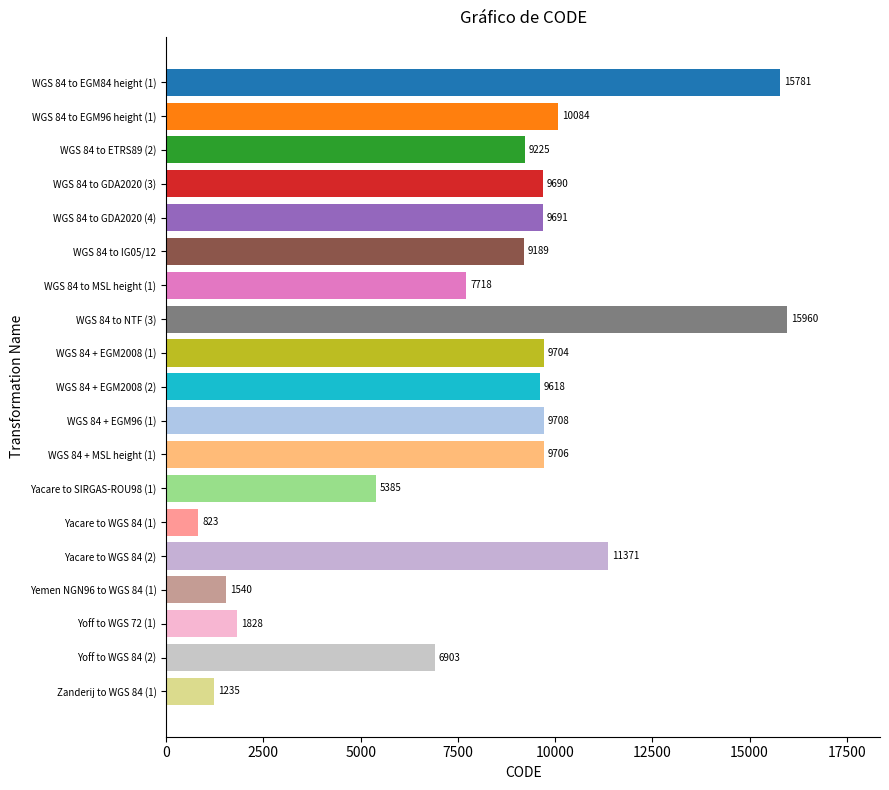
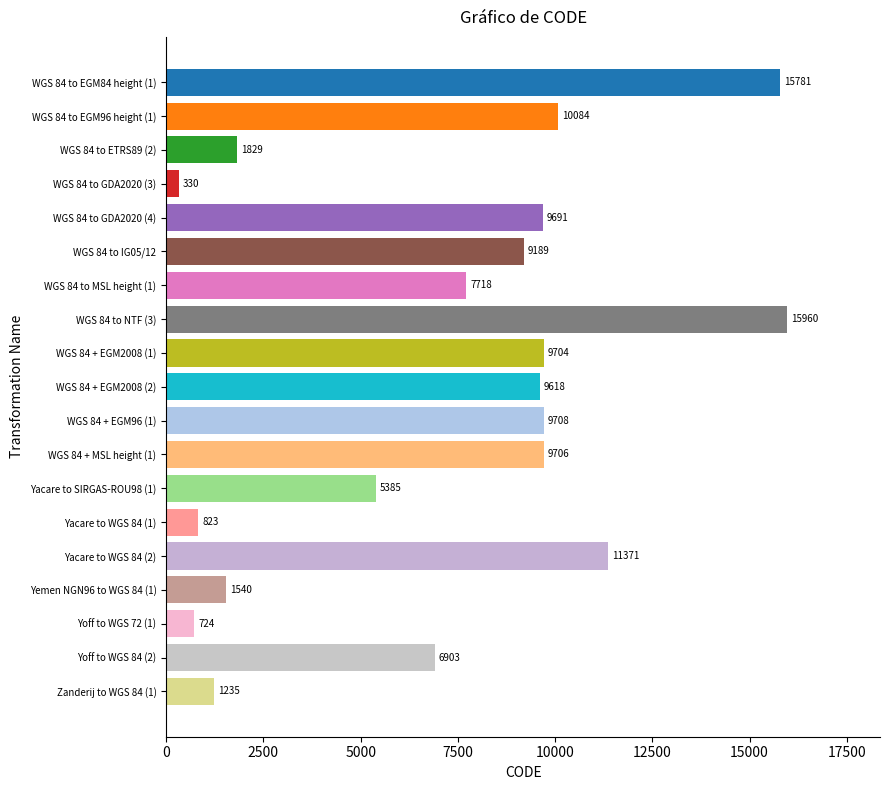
  {
    "WGS 84 to EGM84 height (1)": 15781,
    "WGS 84 to EGM96 height (1)": 10084,
-   "WGS 84 to ETRS89 (2)": 9225,
-   "WGS 84 to GDA2020 (3)": 9690,
+   "WGS 84 to ETRS89 (2)": 1829,
+   "WGS 84 to GDA2020 (3)": 330,
    "WGS 84 to GDA2020 (4)": 9691,
    "WGS 84 to IG05/12": 9189,
    "WGS 84 to MSL height (1)": 7718,
    "WGS 84 to NTF (3)": 15960,
    "WGS 84 + EGM2008 (1)": 9704,
    "WGS 84 + EGM2008 (2)": 9618,
    "WGS 84 + EGM96 (1)": 9708,
    "WGS 84 + MSL height (1)": 9706,
    "Yacare to SIRGAS-ROU98 (1)": 5385,
    "Yacare to WGS 84 (1)": 823,
    "Yacare to WGS 84 (2)": 11371,
    "Yemen NGN96 to WGS 84 (1)": 1540,
-   "Yoff to WGS 72 (1)": 1828,
+   "Yoff to WGS 72 (1)": 724,
    "Yoff to WGS 84 (2)": 6903,
    "Zanderij to WGS 84 (1)": 1235
  }
